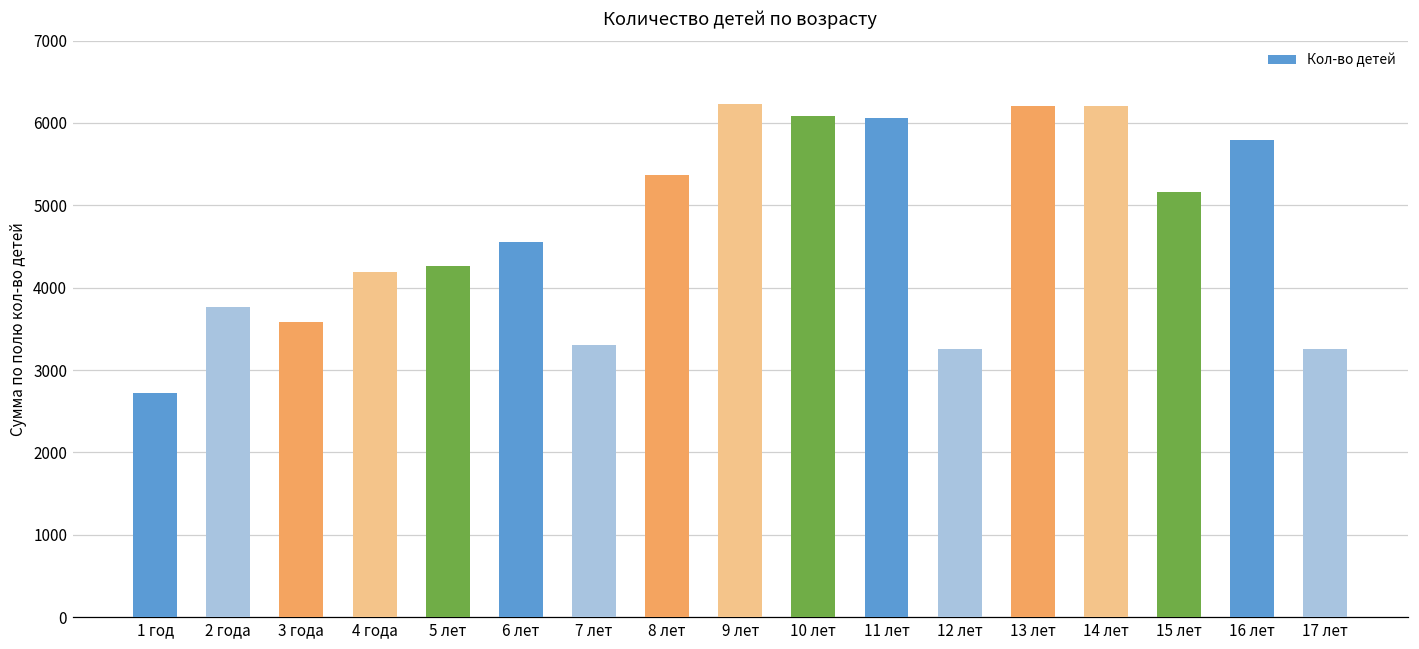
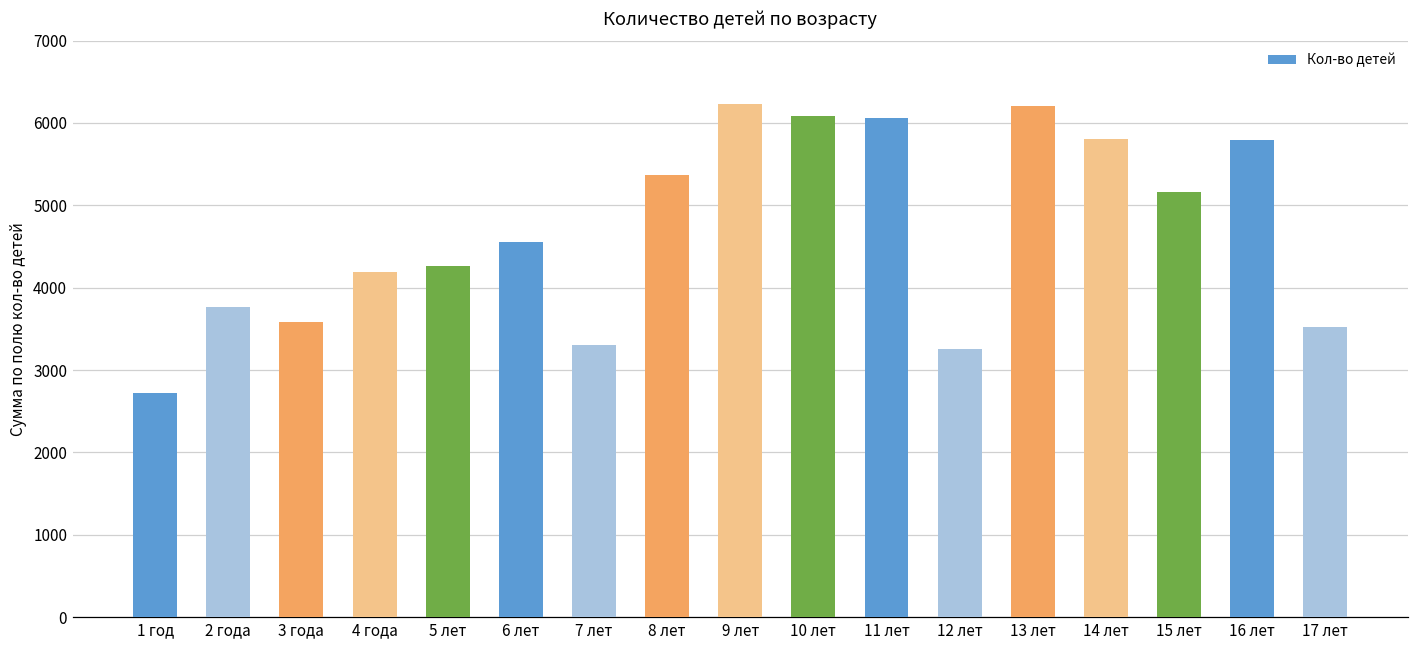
  {
    "1 год": 2700,
    "2 года": 3800,
    "3 года": 3600,
    "4 года": 4200,
    "5 лет": 4300,
    "6 лет": 4600,
    "7 лет": 3300,
    "8 лет": 5400,
    "9 лет": 6200,
    "10 лет": 6100,
    "11 лет": 6100,
    "12 лет": 3300,
    "13 лет": 6200,
-   "14 лет": 6200,
+   "14 лет": 5800,
    "15 лет": 5200,
    "16 лет": 5800,
-   "17 лет": 3300
+   "17 лет": 3500
  }
